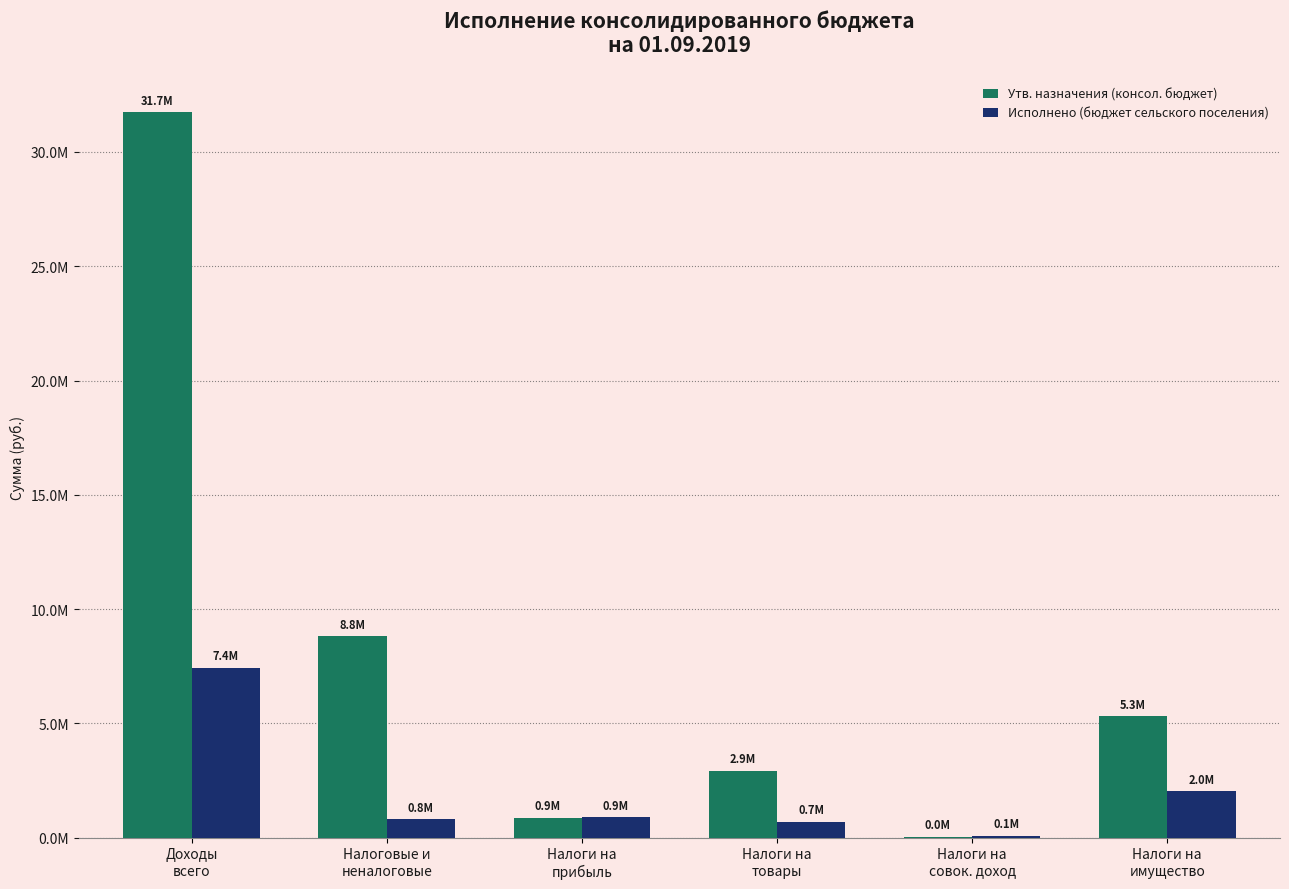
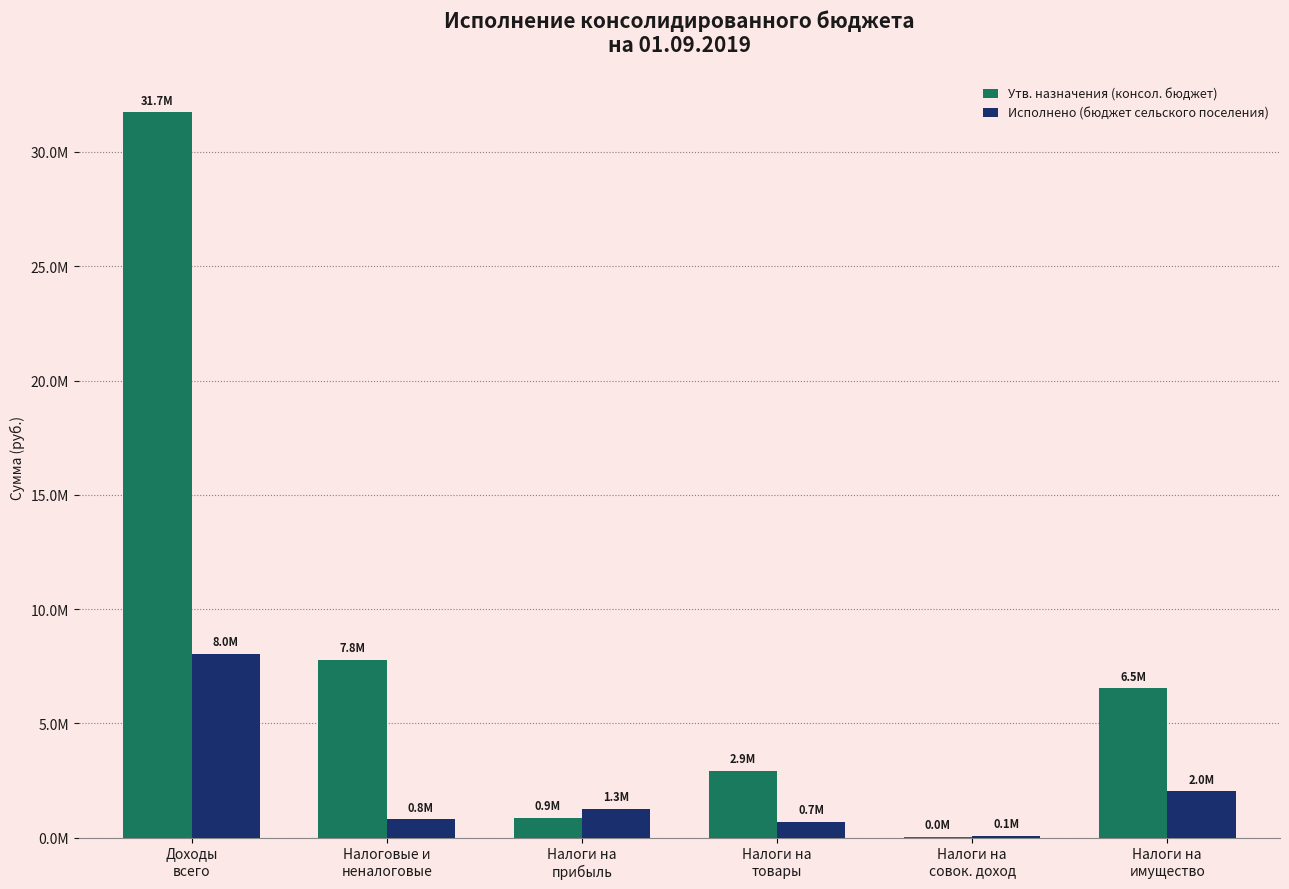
  {
    "Утв. назначения (консол. бюджет)": {
      "Доходы всего": "31.7M",
-     "Налоговые и неналоговые": "8.8M",
+     "Налоговые и неналоговые": "7.8M",
      "Налоги на прибыль": "0.9M",
      "Налоги на товары": "2.9M",
-     "Налоги на имущество": "5.3M"
+     "Налоги на имущество": "6.5M"
    },
    "Исполнено (бюджет сельского поселения)": {
-     "Доходы всего": "7.4M",
+     "Доходы всего": "8.0M",
      "Налоговые и неналоговые": "0.8M",
-     "Налоги на прибыль": "0.9M",
+     "Налоги на прибыль": "1.3M",
      "Налоги на товары": "0.7M",
      "Налоги на совок. доход": "0.1M",
      "Налоги на имущество": "2.0M"
    }
  }
